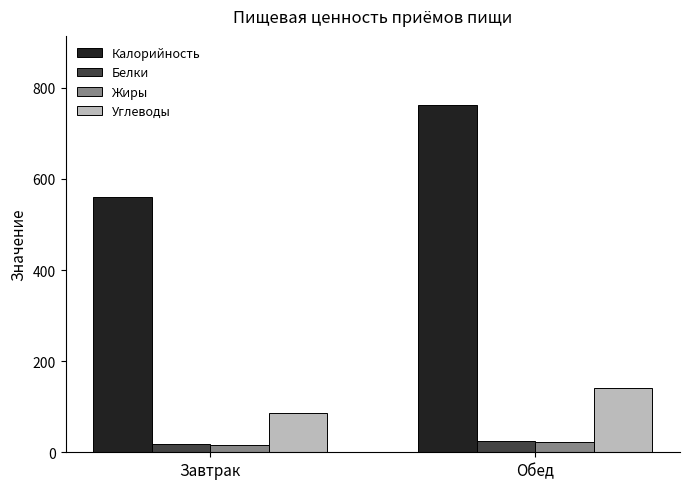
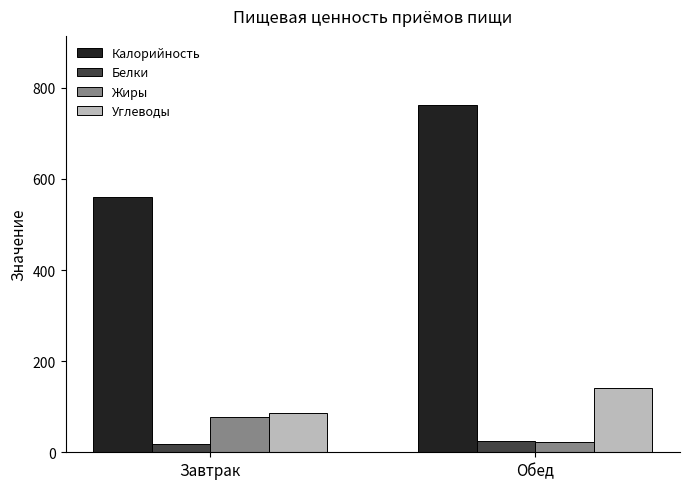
  {
    "Жиры": {
-     "Завтрак": 20,
+     "Завтрак": 80,
      "Обед": 20
    },
    "Углеводы": {
      "Завтрак": 90,
      "Обед": 140
    }
  }
